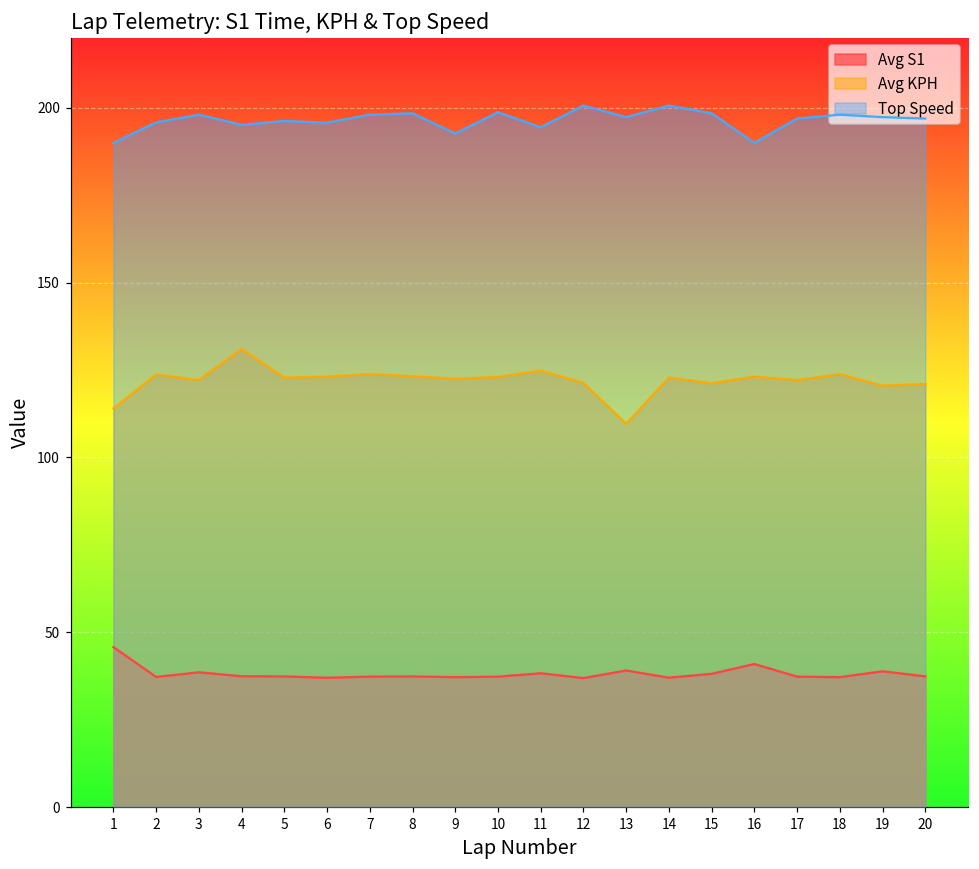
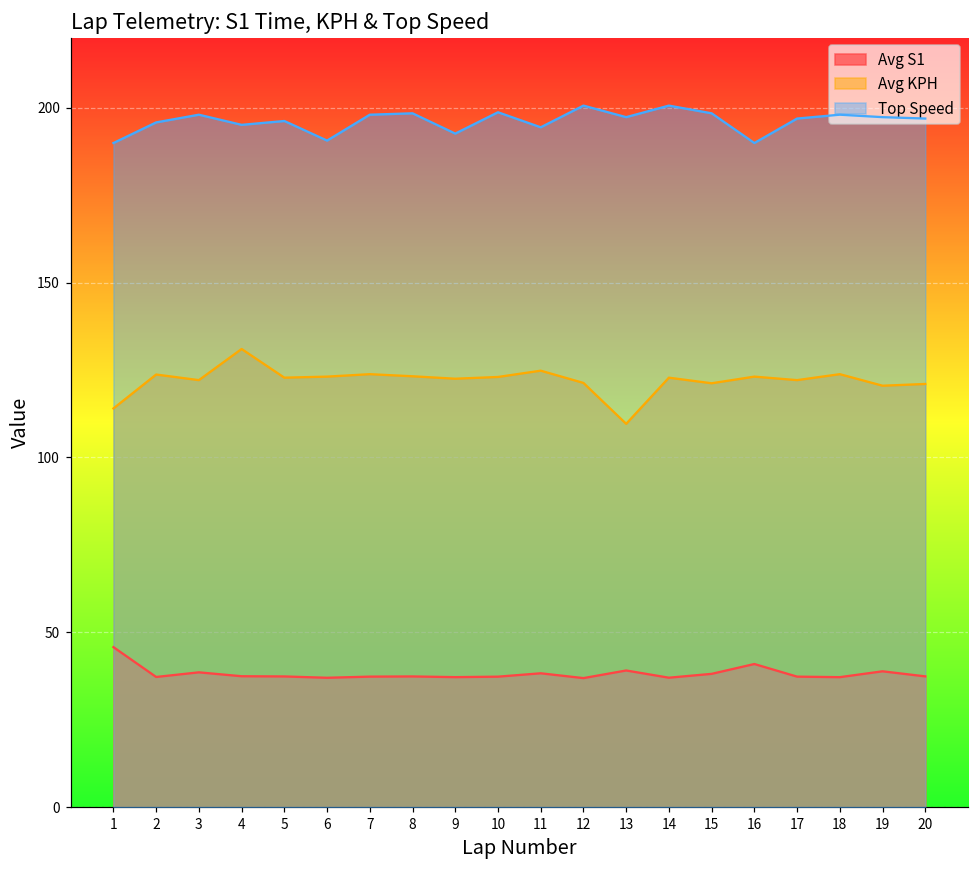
  {
    "Avg S1": {
      "1": 46,
      "2": 37,
      "3": 39,
      "4": 37,
      "5": 37,
      "6": 37,
      "7": 37,
      "8": 37,
      "9": 37,
      "10": 37,
      "11": 38,
      "12": 37,
      "13": 39,
      "14": 37,
      "15": 38,
      "16": 41,
      "17": 37,
      "18": 37,
      "19": 39,
      "20": 37
    },
    "Avg KPH": {
      "1": 114,
      "2": 124,
      "3": 122,
      "4": 131,
      "5": 123,
      "6": 123,
      "7": 124,
      "8": 123,
      "9": 123,
      "10": 123,
      "11": 125,
      "12": 121,
      "13": 110,
      "14": 123,
      "15": 121,
      "16": 123,
      "17": 122,
      "18": 124,
      "19": 121,
      "20": 121
    },
    "Top Speed": {
      "1": 190,
      "2": 196,
      "3": 198,
      "4": 195,
      "5": 196,
-     "6": 196,
+     "6": 191,
      "7": 198,
      "8": 198,
      "9": 193,
      "10": 199,
      "11": 194,
      "12": 201,
      "13": 197,
      "14": 201,
      "15": 198,
      "16": 190,
      "17": 197
    }
  }
